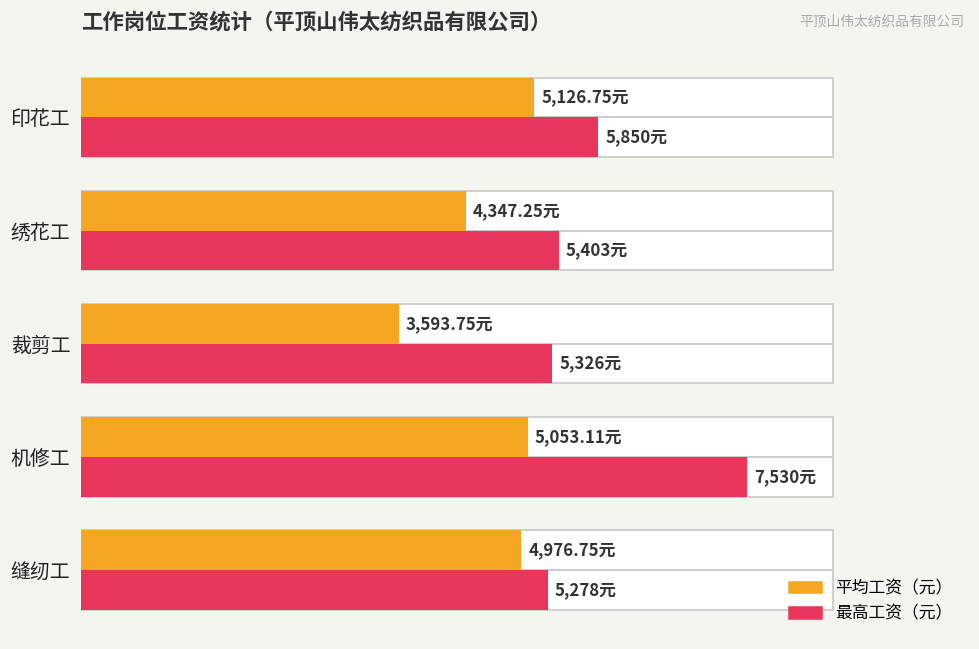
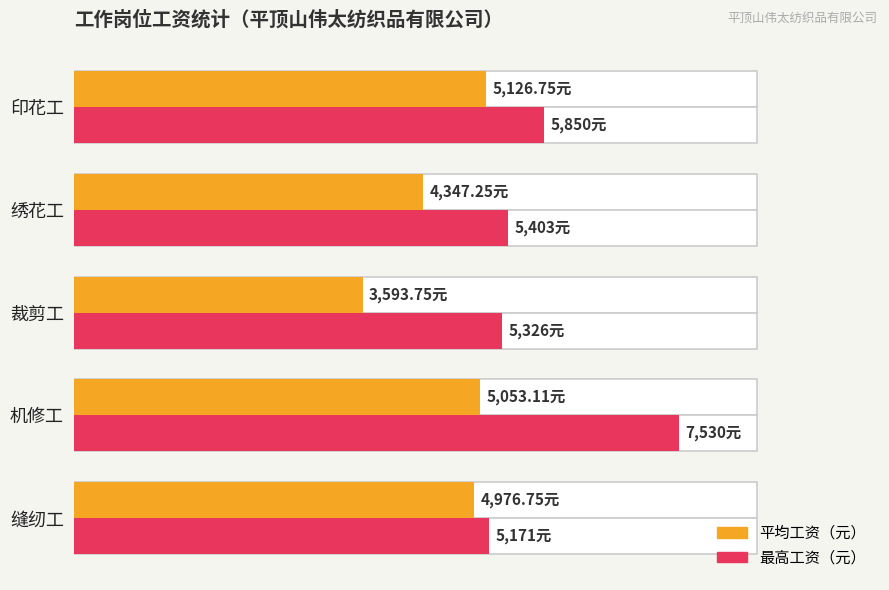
  {
    "最高工资（元）": {
-     "缝纫工": "5,278元"
+     "缝纫工": "5,171元"
    }
  }
